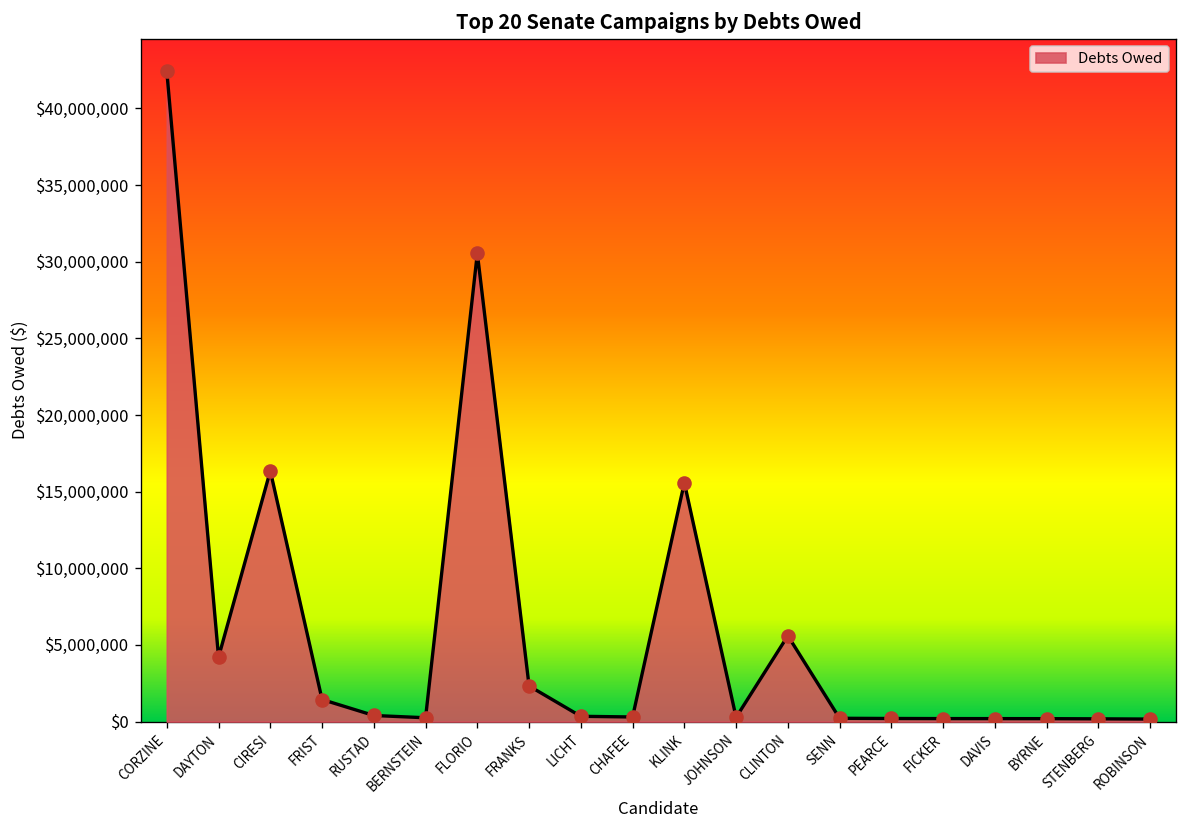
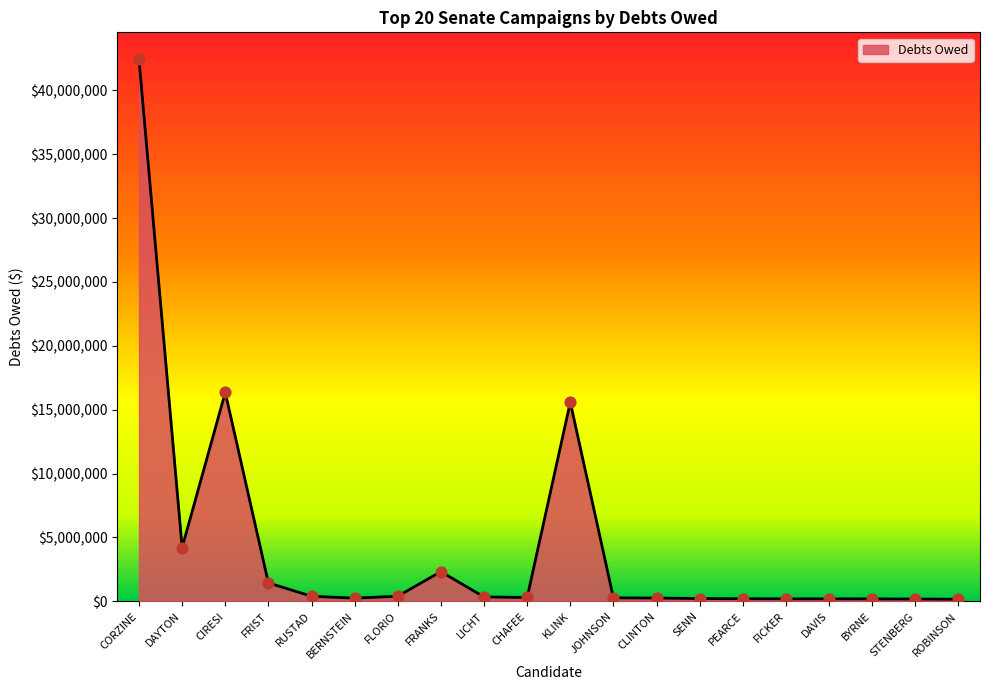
  {
    "CORZINE": "$42,400,000",
    "DAYTON": "$4,200,000",
    "CIRESI": "$16,400,000",
    "FRIST": "$1,400,000",
    "RUSTAD": "$400,000",
    "BERNSTEIN": "$200,000",
-   "FLORIO": "$30,500,000",
+   "FLORIO": "$400,000",
    "FRANKS": "$2,300,000",
    "LICHT": "$300,000",
    "CHAFEE": "$300,000",
    "KLINK": "$15,600,000",
    "JOHNSON": "$300,000",
-   "CLINTON": "$5,600,000",
+   "CLINTON": "$300,000",
    "SENN": "$200,000",
    "PEARCE": "$200,000",
    "FICKER": "$200,000",
    "DAVIS": "$200,000",
    "BYRNE": "$200,000",
    "STENBERG": "$200,000",
    "ROBINSON": "$200,000"
  }
